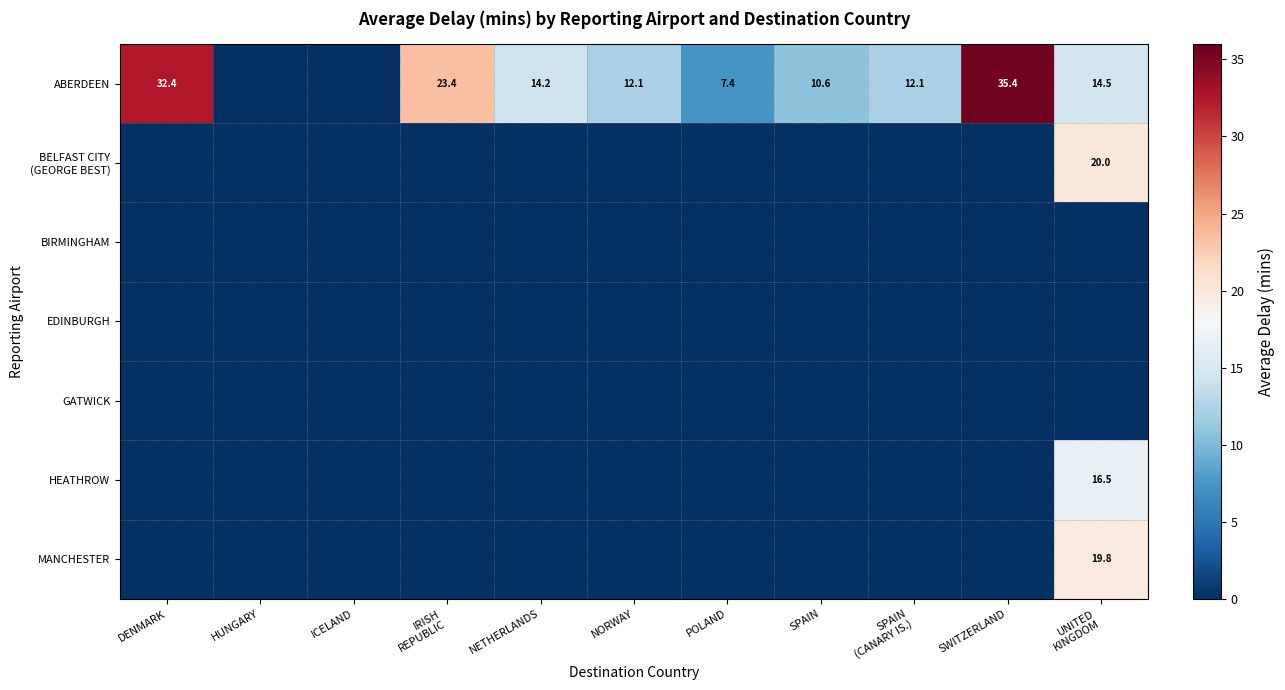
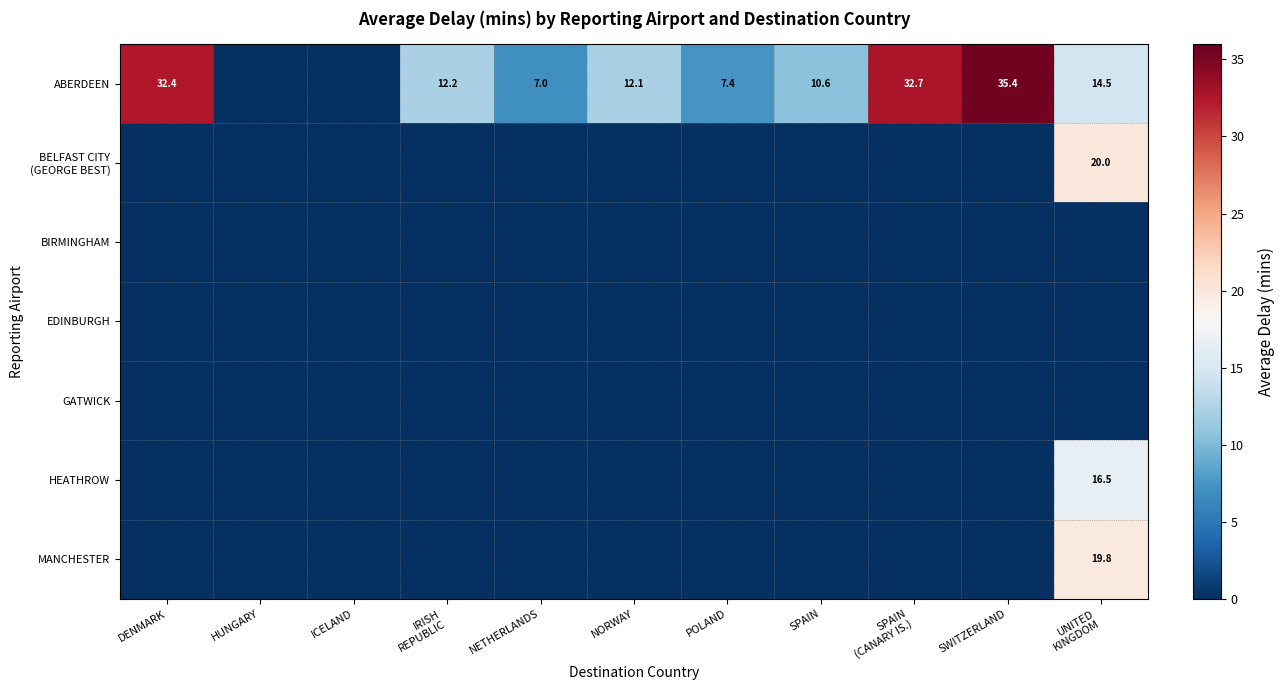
  {
    "ABERDEEN": {
      "DENMARK": 32.4,
-     "IRISH REPUBLIC": 23.4,
-     "NETHERLANDS": 14.2,
+     "IRISH REPUBLIC": 12.2,
+     "NETHERLANDS": 7.0,
      "NORWAY": 12.1,
      "POLAND": 7.4,
      "SPAIN": 10.6,
-     "SPAIN (CANARY IS.)": 12.1,
+     "SPAIN (CANARY IS.)": 32.7,
      "SWITZERLAND": 35.4,
      "UNITED KINGDOM": 14.5
    },
    "BELFAST CITY (GEORGE BEST)": {
      "UNITED KINGDOM": 20.0
    },
    "HEATHROW": {
      "UNITED KINGDOM": 16.5
    },
    "MANCHESTER": {
      "UNITED KINGDOM": 19.8
    }
  }
